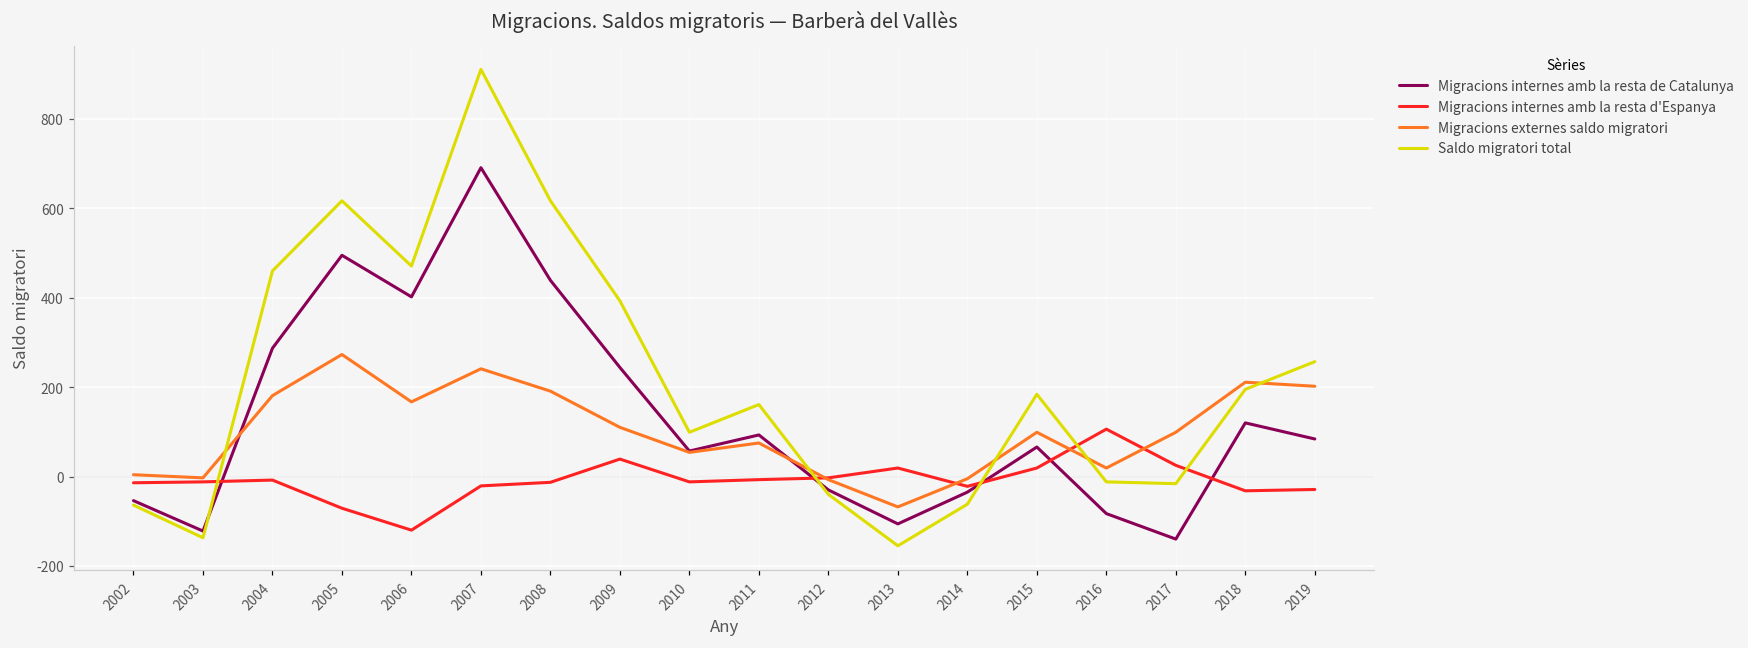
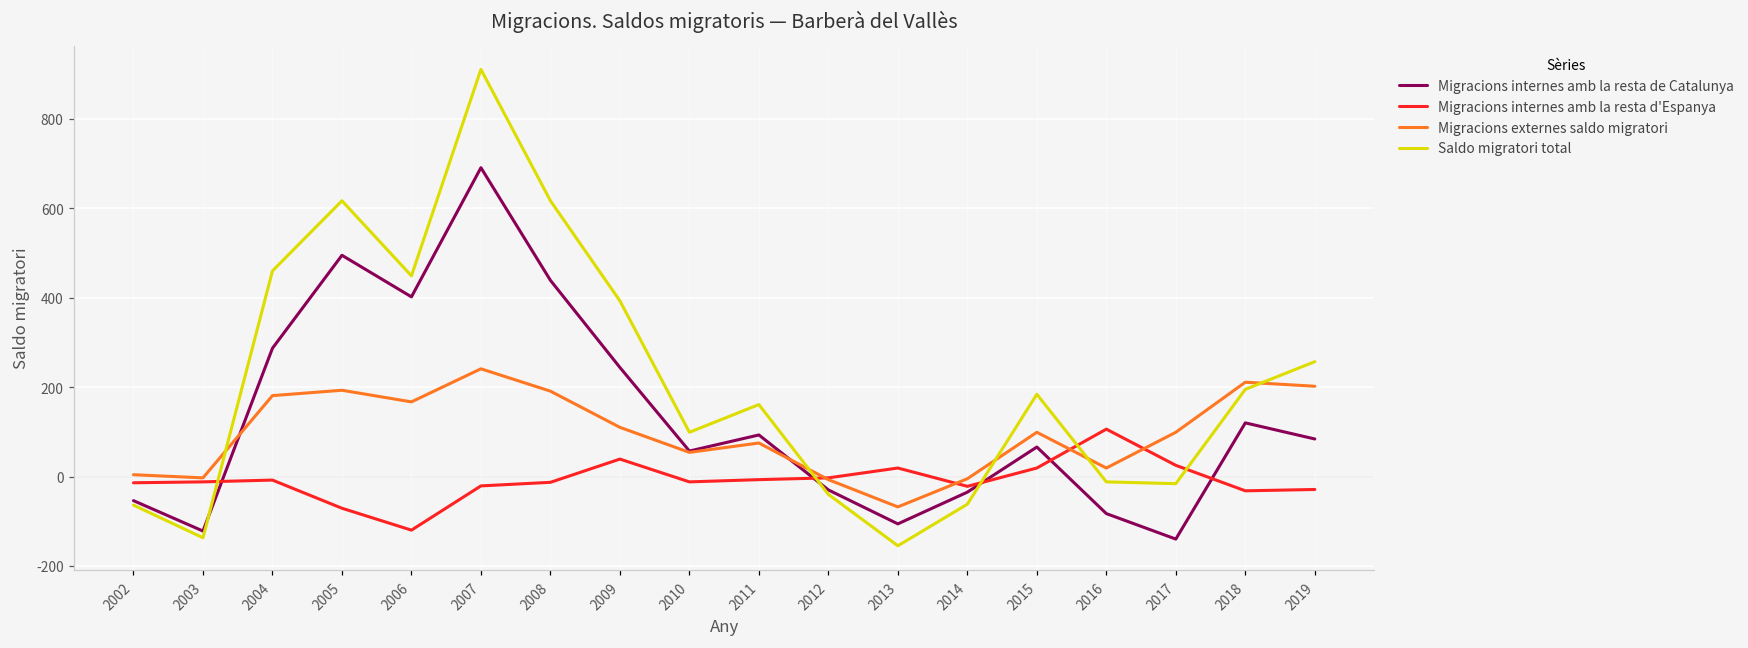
  {
    "Migracions internes amb la resta de Catalunya": {
      "2002": -50,
      "2003": -120,
      "2004": 290,
      "2005": 500,
      "2006": 400,
      "2007": 690,
      "2008": 440,
      "2009": 240,
      "2011": 90,
      "2012": -30,
      "2013": -110,
      "2014": -40,
      "2015": 70,
      "2016": -80,
      "2017": -140,
      "2018": 120,
      "2019": 80
    },
    "Migracions internes amb la resta d'Espanya": {
      "2002": -10,
      "2003": -10,
      "2004": -10,
      "2005": -70,
      "2006": -120,
      "2007": -20,
      "2008": -10,
      "2009": 40,
      "2010": -10,
      "2011": -10,
      "2013": 20,
      "2014": -20,
      "2015": 20,
      "2016": 110,
      "2017": 30,
      "2018": -30,
      "2019": -30
    },
    "Migracions externes saldo migratori": {
      "2002": 0,
      "2003": 0,
      "2004": 180,
-     "2005": 270,
+     "2005": 190,
      "2006": 170,
      "2007": 240,
      "2008": 190,
      "2009": 110,
      "2011": 80,
      "2013": -70,
      "2014": -10,
      "2015": 100,
      "2016": 20,
      "2017": 100,
      "2018": 210,
      "2019": 200
    },
    "Saldo migratori total": {
      "2002": -60,
      "2003": -140,
      "2004": 460,
      "2005": 620,
-     "2006": 470,
+     "2006": 450,
      "2007": 910,
      "2008": 620,
      "2009": 390,
      "2010": 100,
      "2011": 160,
      "2012": -40,
      "2013": -160,
      "2014": -60,
      "2015": 180,
      "2016": -10,
      "2017": -20,
      "2018": 200,
      "2019": 260
    }
  }
